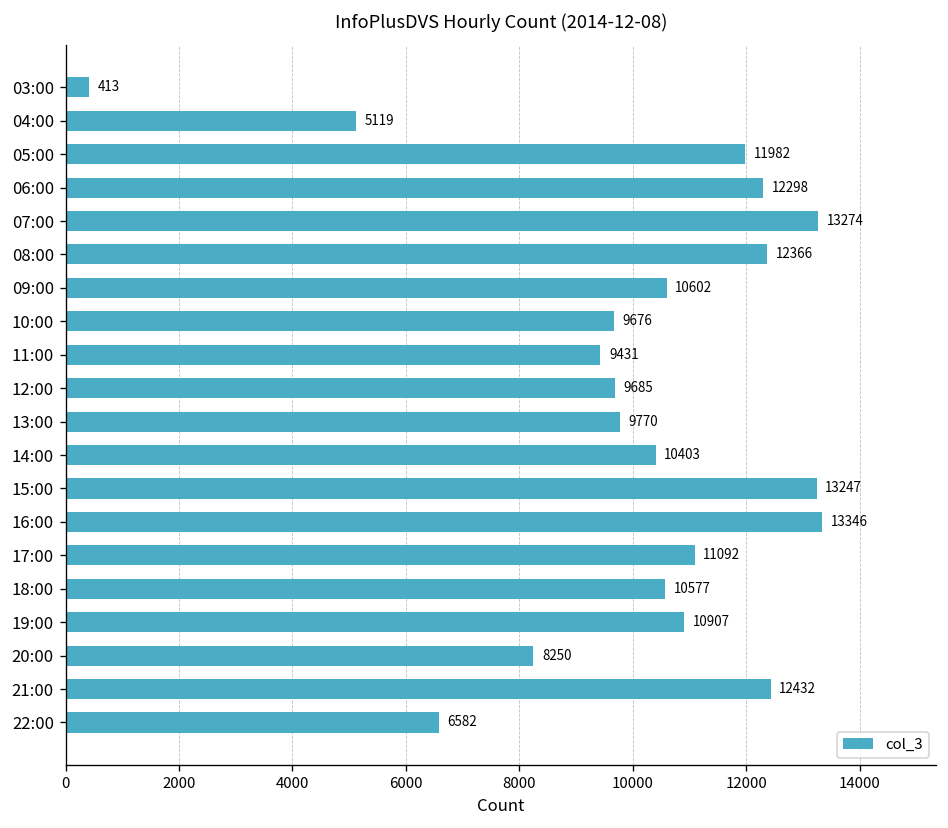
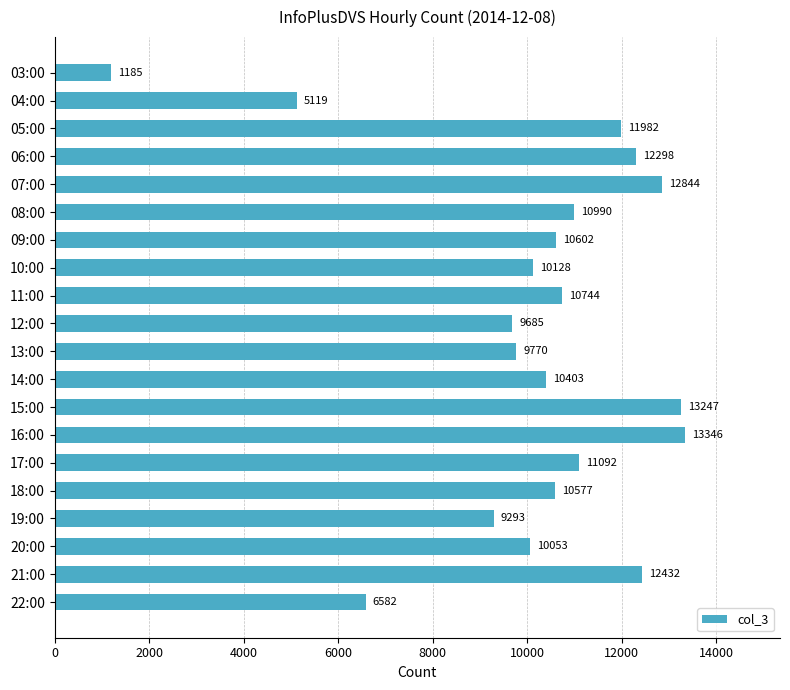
  {
-   "03:00": 413,
+   "03:00": 1185,
    "04:00": 5119,
    "05:00": 11982,
    "06:00": 12298,
-   "07:00": 13274,
-   "08:00": 12366,
+   "07:00": 12844,
+   "08:00": 10990,
    "09:00": 10602,
-   "10:00": 9676,
-   "11:00": 9431,
+   "10:00": 10128,
+   "11:00": 10744,
    "12:00": 9685,
    "13:00": 9770,
    "14:00": 10403,
    "15:00": 13247,
    "16:00": 13346,
    "17:00": 11092,
    "18:00": 10577,
-   "19:00": 10907,
-   "20:00": 8250,
+   "19:00": 9293,
+   "20:00": 10053,
    "21:00": 12432,
    "22:00": 6582
  }
